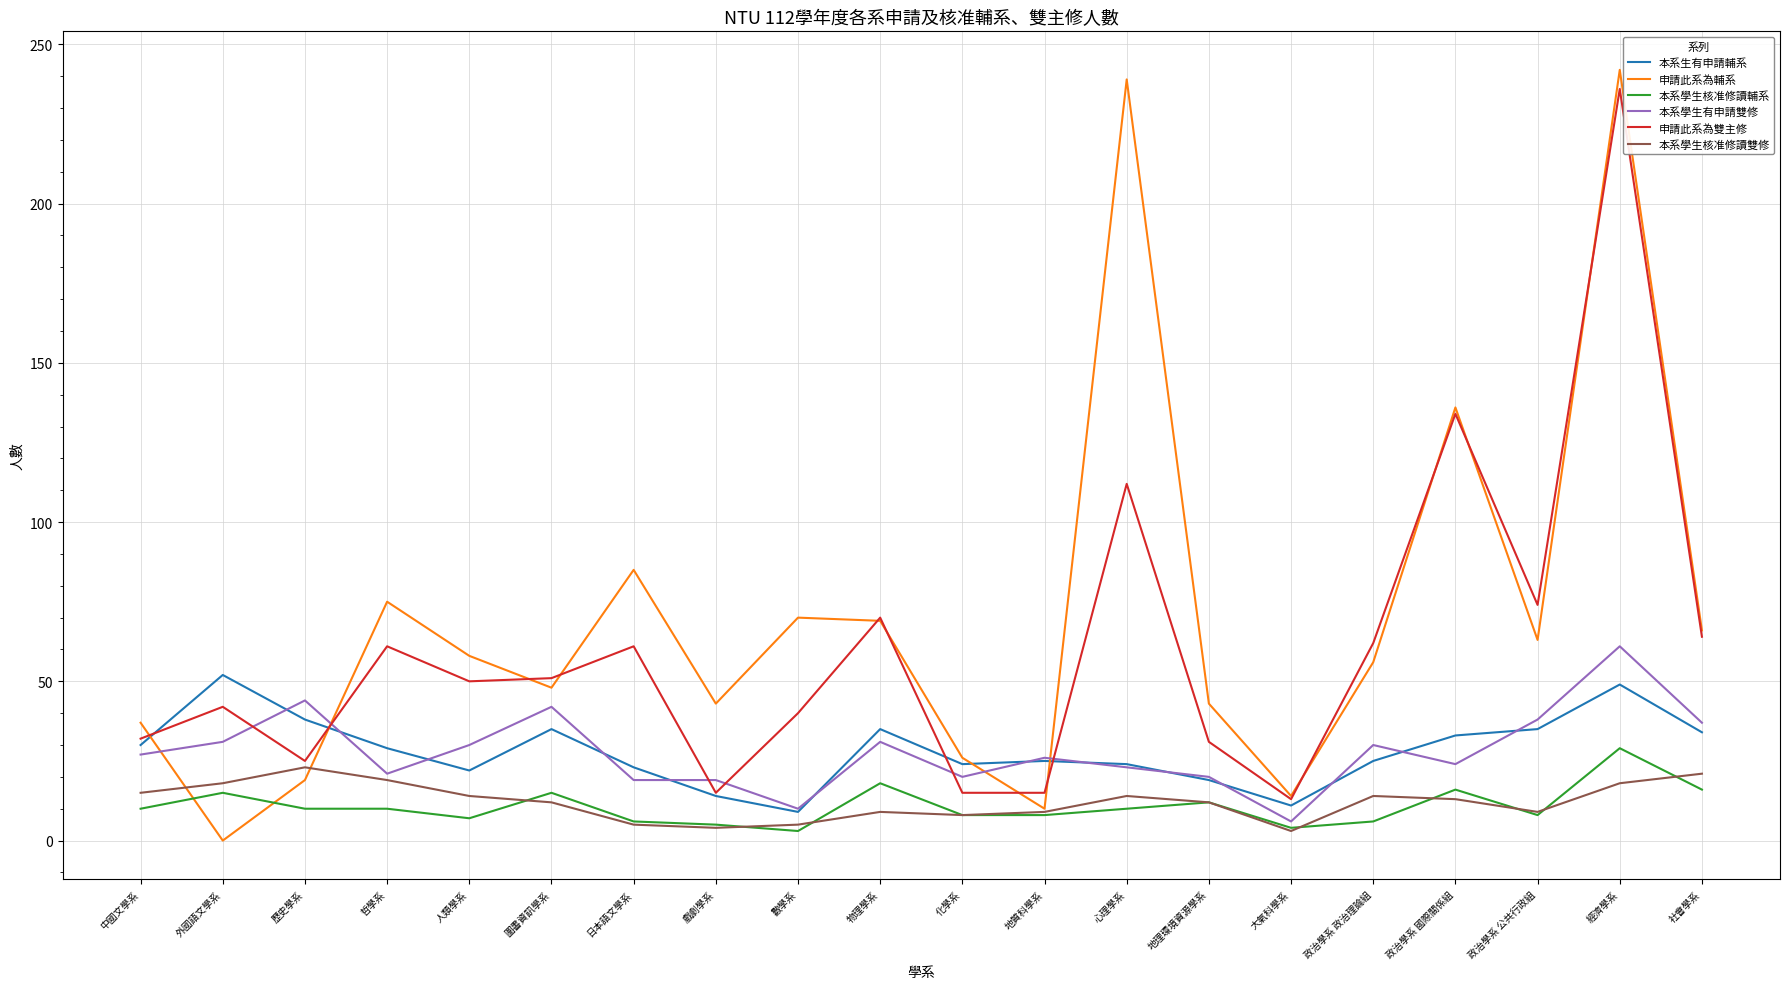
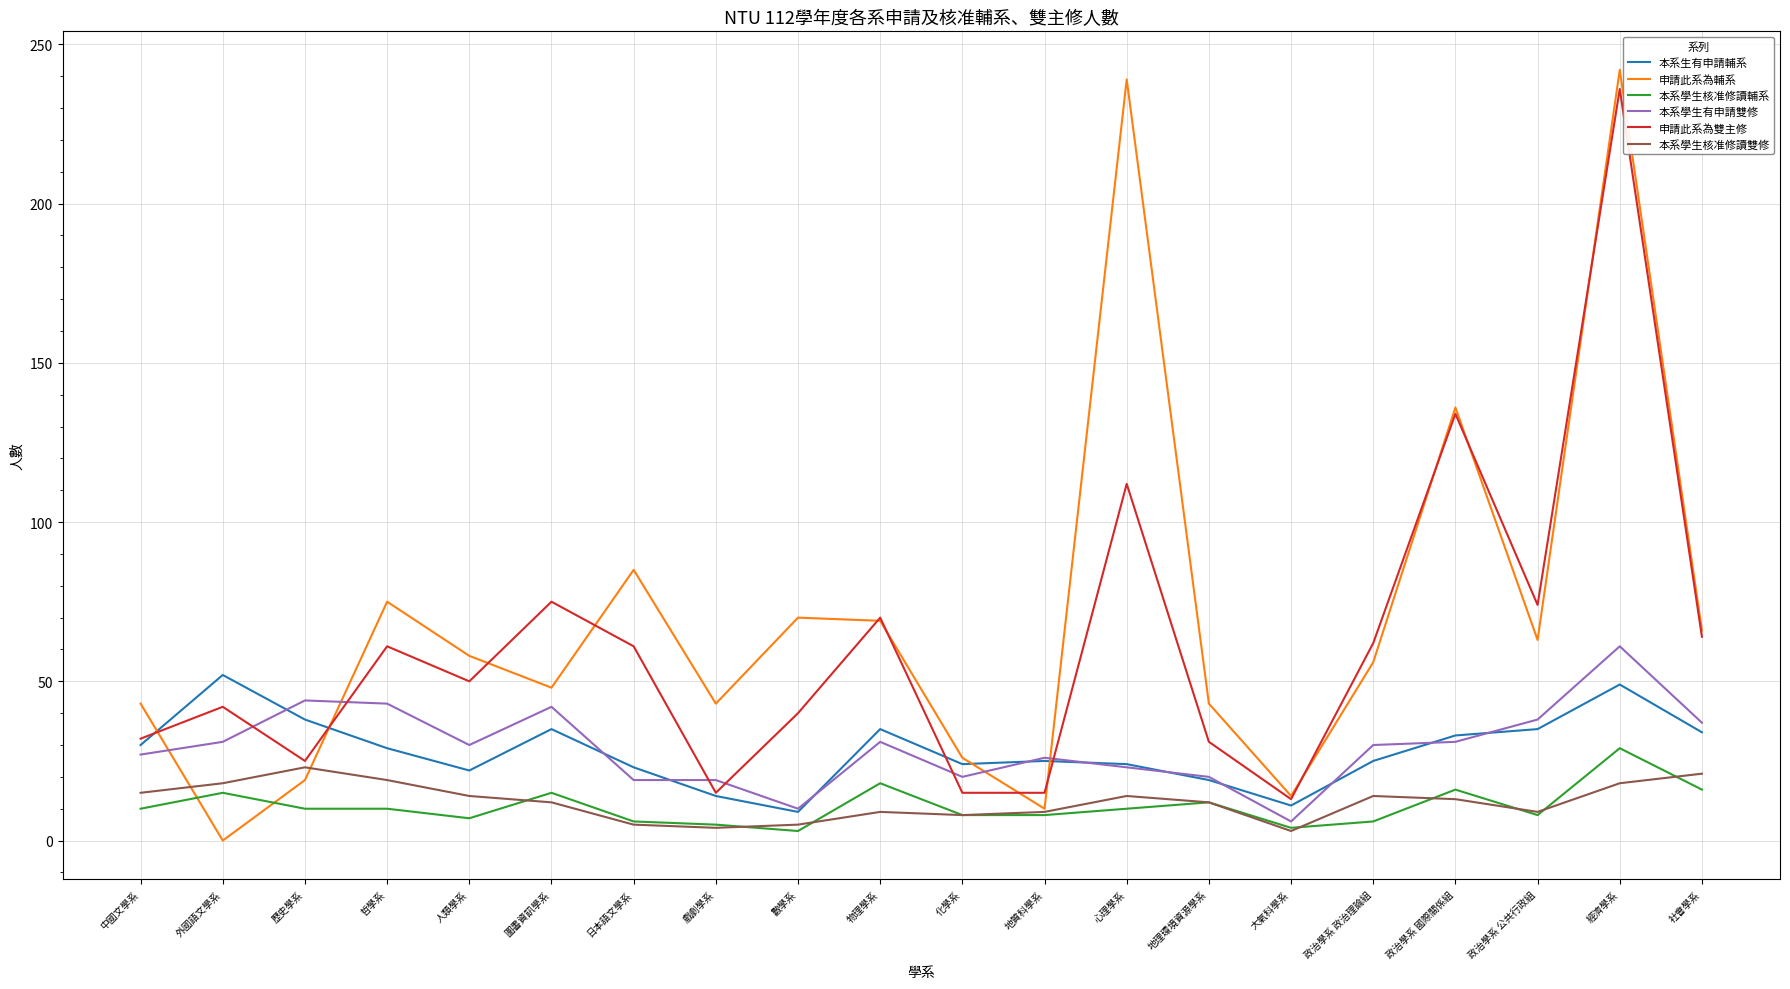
  {
    "本系生有申請輔系": {
      "中國文學系": 30,
      "外國語文學系": 52,
      "歷史學系": 38,
      "哲學系": 29,
      "人類學系": 22,
      "圖書資訊學系": 35,
      "日本語文學系": 23,
      "戲劇學系": 14,
      "數學系": 9,
      "物理學系": 35,
      "化學系": 24,
      "地質科學系": 25,
      "心理學系": 24,
      "地理環境資源學系": 19,
      "大氣科學系": 11,
      "政治學系 政治理論組": 25,
      "政治學系 國際關係組": 33,
      "政治學系 公共行政組": 35,
      "經濟學系": 49,
      "社會學系": 34
    },
    "申請此系為輔系": {
-     "中國文學系": 37,
+     "中國文學系": 43,
      "外國語文學系": 0,
      "歷史學系": 19,
      "哲學系": 75,
      "人類學系": 58,
      "圖書資訊學系": 48,
      "日本語文學系": 85,
      "戲劇學系": 43,
      "數學系": 70,
      "物理學系": 69,
      "化學系": 26,
      "地質科學系": 10,
      "心理學系": 239,
      "地理環境資源學系": 43,
      "大氣科學系": 14,
      "政治學系 政治理論組": 56,
      "政治學系 國際關係組": 136,
      "政治學系 公共行政組": 63,
      "經濟學系": 242,
      "社會學系": 66
    },
    "本系學生核准修讀輔系": {
      "中國文學系": 10,
      "外國語文學系": 15,
      "歷史學系": 10,
      "哲學系": 10,
      "人類學系": 7,
      "圖書資訊學系": 15,
      "日本語文學系": 6,
      "戲劇學系": 5,
      "數學系": 3,
      "物理學系": 18,
      "地質科學系": 8,
      "心理學系": 10,
      "大氣科學系": 4,
      "政治學系 政治理論組": 6,
      "政治學系 國際關係組": 16,
      "政治學系 公共行政組": 8,
      "經濟學系": 29,
      "社會學系": 16
    },
    "本系學生有申請雙修": {
      "中國文學系": 27,
      "外國語文學系": 31,
      "歷史學系": 44,
-     "哲學系": 21,
+     "哲學系": 43,
      "人類學系": 30,
      "圖書資訊學系": 42,
      "日本語文學系": 19,
      "戲劇學系": 19,
      "數學系": 10,
      "物理學系": 31,
      "化學系": 20,
      "地質科學系": 26,
      "心理學系": 23,
      "地理環境資源學系": 20,
      "大氣科學系": 6,
      "政治學系 政治理論組": 30,
-     "政治學系 國際關係組": 24,
+     "政治學系 國際關係組": 31,
      "政治學系 公共行政組": 38,
      "經濟學系": 61,
      "社會學系": 37
    },
    "申請此系為雙主修": {
      "中國文學系": 32,
      "外國語文學系": 42,
      "歷史學系": 25,
      "哲學系": 61,
      "人類學系": 50,
-     "圖書資訊學系": 51,
+     "圖書資訊學系": 75,
      "日本語文學系": 61,
      "戲劇學系": 15,
      "數學系": 40,
      "物理學系": 70,
      "化學系": 15,
      "地質科學系": 15,
      "心理學系": 112,
      "地理環境資源學系": 31,
      "大氣科學系": 13,
      "政治學系 政治理論組": 62,
      "政治學系 國際關係組": 134,
      "政治學系 公共行政組": 74,
      "經濟學系": 236,
      "社會學系": 64
    },
    "本系學生核准修讀雙修": {
      "中國文學系": 15,
      "外國語文學系": 18,
      "歷史學系": 23,
      "哲學系": 19,
      "人類學系": 14,
      "圖書資訊學系": 12,
      "日本語文學系": 5,
      "戲劇學系": 4,
      "數學系": 5,
      "物理學系": 9,
      "地質科學系": 9,
      "心理學系": 14,
      "大氣科學系": 3,
      "政治學系 政治理論組": 14,
      "政治學系 國際關係組": 13,
      "政治學系 公共行政組": 9,
      "經濟學系": 18,
      "社會學系": 21
    }
  }
